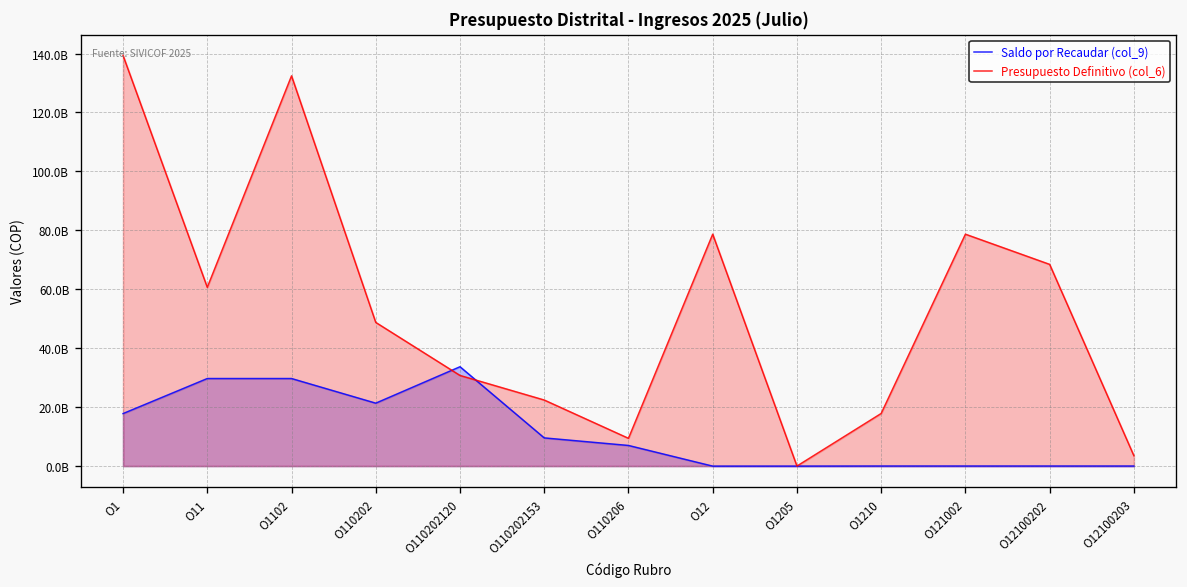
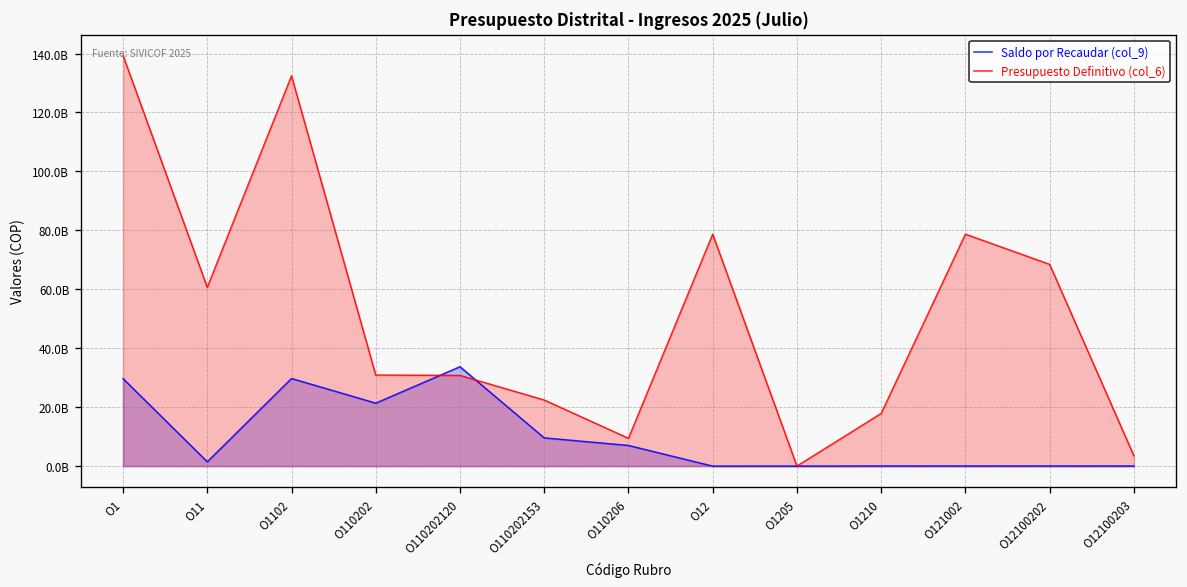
  {
    "Saldo por Recaudar (col_9)": {
-     "O1": 18000000000,
-     "O11": 30000000000,
+     "O1": 30000000000,
+     "O11": 1000000000,
      "O1102": 30000000000,
      "O110202": 21000000000,
      "O110202120": 34000000000,
      "O110202153": 10000000000,
      "O110206": 7000000000,
      "O12": 0,
      "O1210": 0,
      "O121002": 0,
      "O12100202": 0,
      "O12100203": 0
    },
    "Presupuesto Definitivo (col_6)": {
      "O11": 61000000000,
      "O1102": 132000000000,
-     "O110202": 49000000000,
+     "O110202": 31000000000,
      "O110202120": 31000000000,
      "O110202153": 22000000000,
      "O110206": 9000000000,
      "O12": 79000000000,
      "O1210": 18000000000,
      "O121002": 79000000000,
      "O12100202": 68000000000,
      "O12100203": 4000000000
    }
  }
